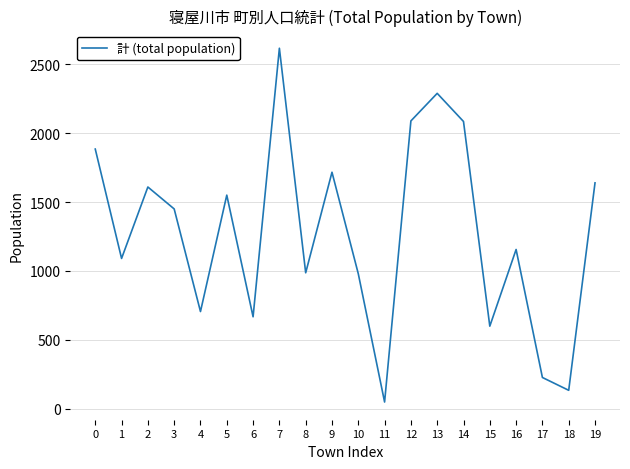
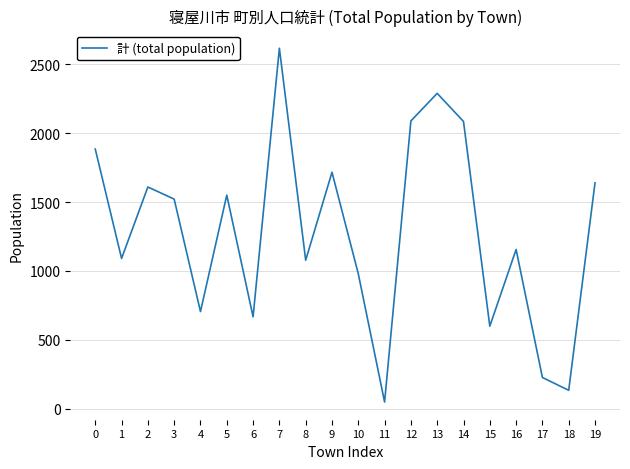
  {
    "0": 1880,
    "1": 1090,
    "2": 1610,
-   "3": 1450,
+   "3": 1520,
    "4": 710,
    "5": 1550,
    "6": 670,
    "7": 2620,
-   "8": 990,
+   "8": 1080,
    "9": 1720,
    "10": 980,
    "11": 50,
    "12": 2090,
    "13": 2290,
    "14": 2080,
    "15": 600,
    "16": 1160,
    "17": 230,
    "18": 140,
    "19": 1640
  }
